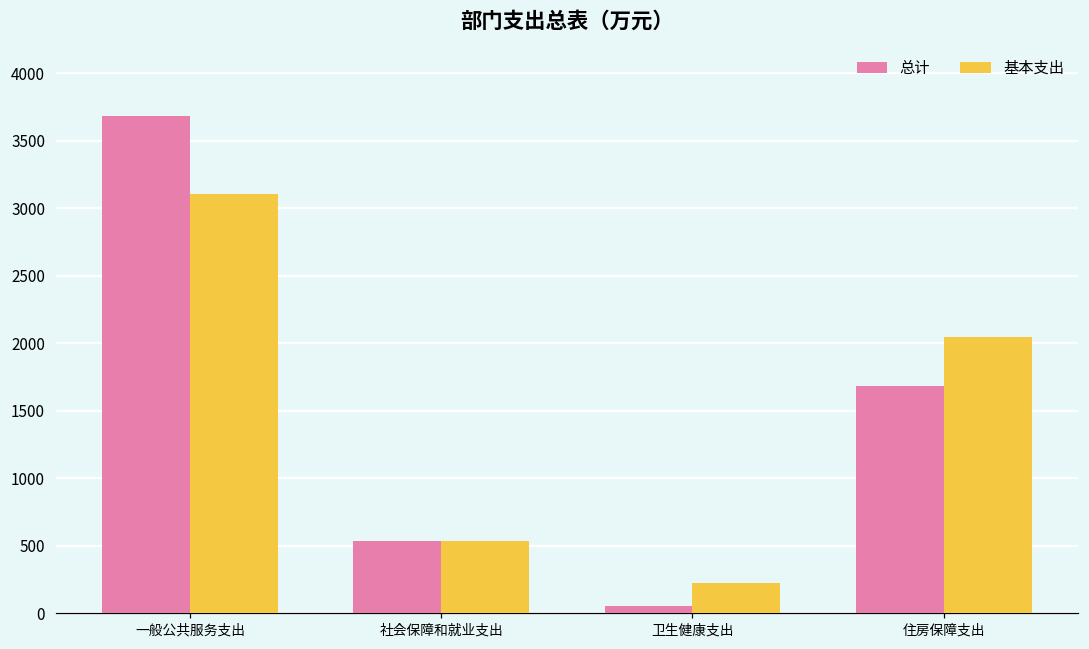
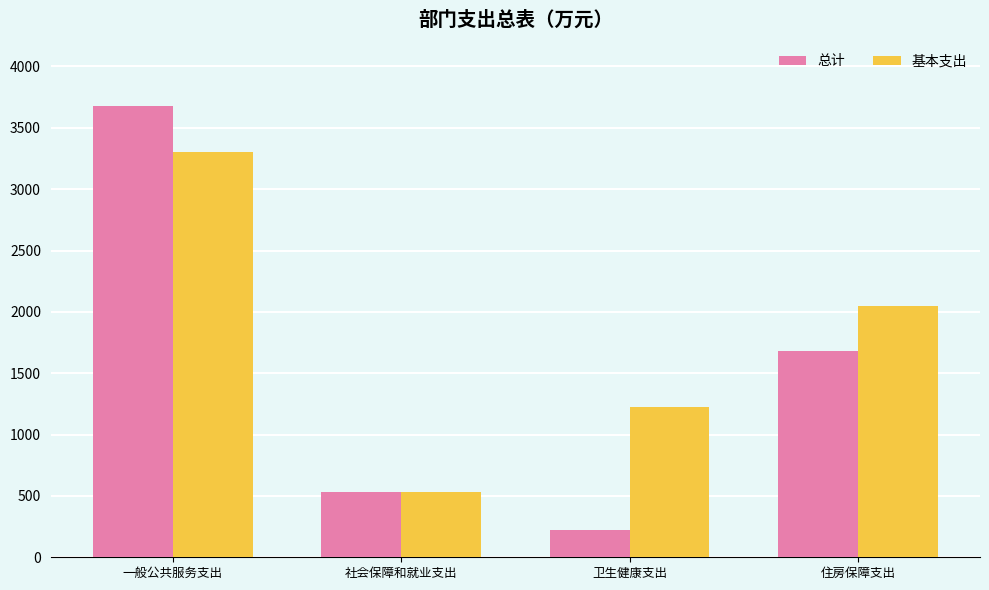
  {
    "总计": {
      "一般公共服务支出": 3680,
      "社会保障和就业支出": 530,
-     "卫生健康支出": 50,
+     "卫生健康支出": 220,
      "住房保障支出": 1680
    },
    "基本支出": {
-     "一般公共服务支出": 3100,
+     "一般公共服务支出": 3300,
      "社会保障和就业支出": 530,
-     "卫生健康支出": 220,
+     "卫生健康支出": 1220,
      "住房保障支出": 2050
    }
  }
